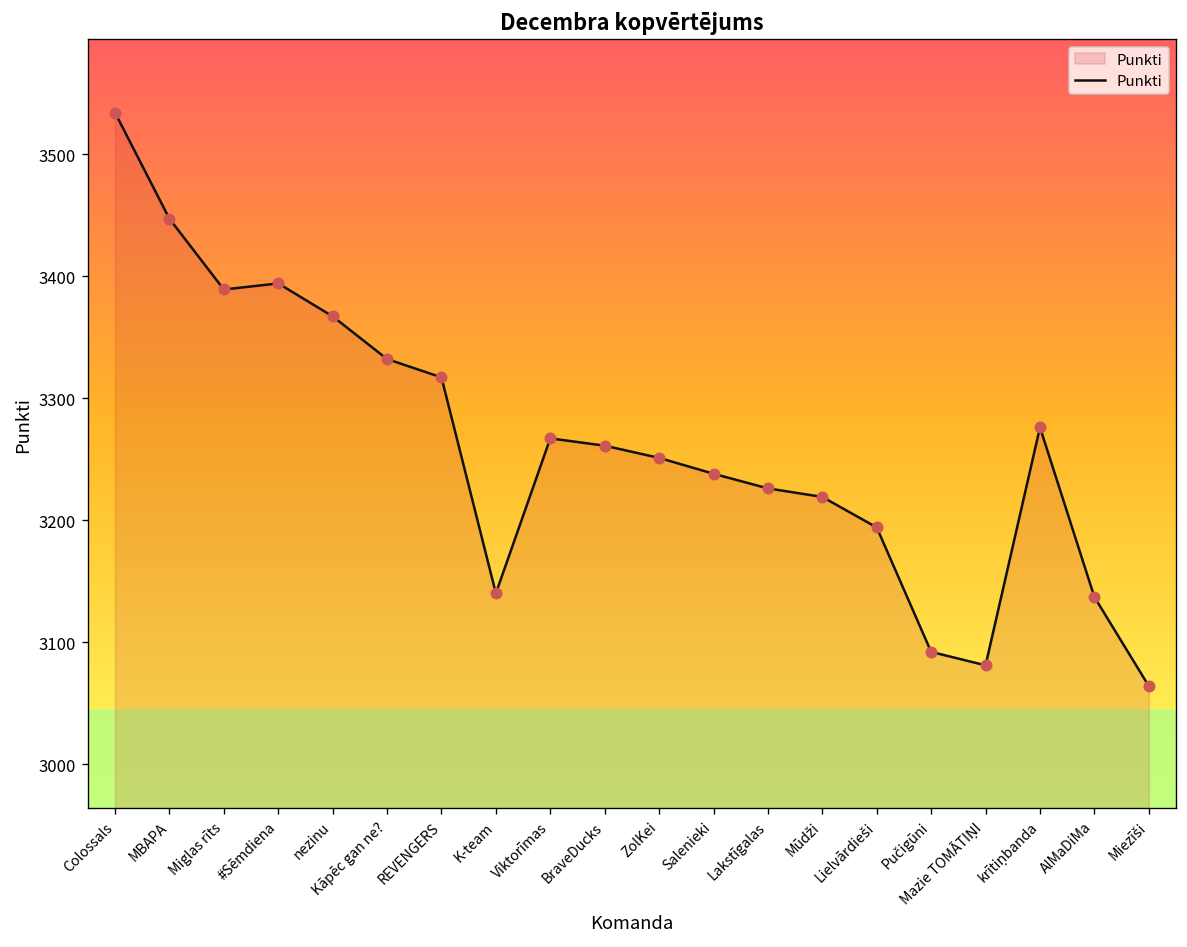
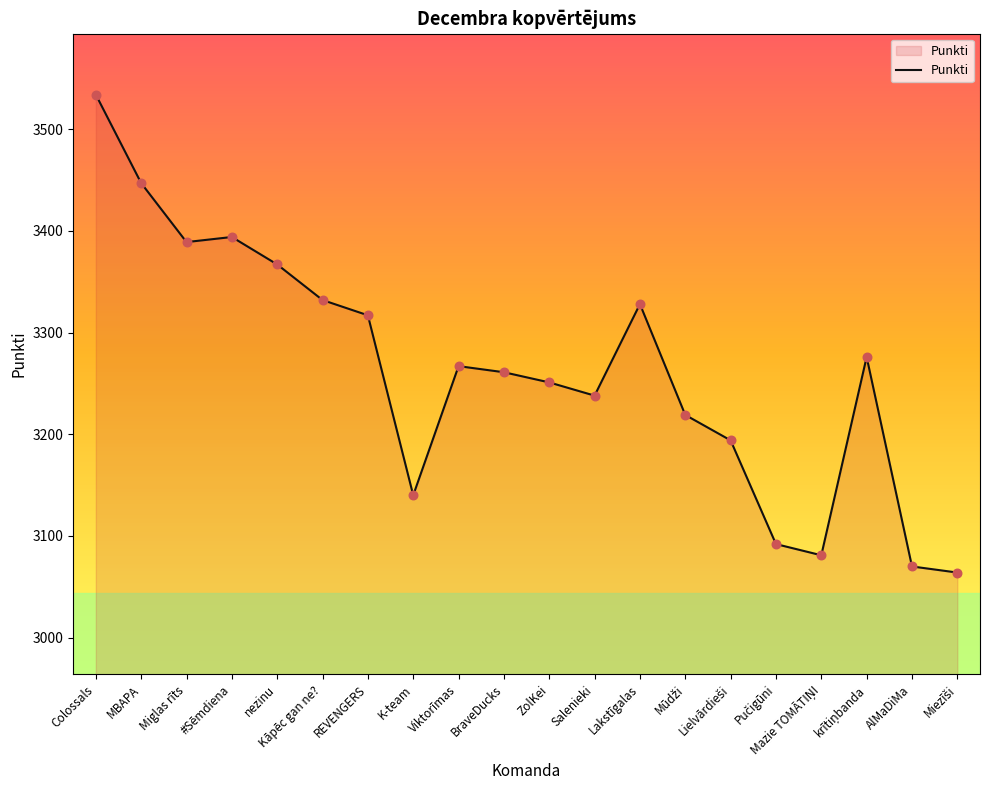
  {
    "Colossals": 3534,
    "MBAPA": 3447,
    "Miglas rīts": 3389,
    "#Sēmdiena": 3394,
    "nezinu": 3367,
    "Kāpēc gan ne?": 3332,
    "REVENGERS": 3317,
    "K-team": 3140,
    "Viktorīmas": 3267,
    "BraveDucks": 3261,
    "ZolKei": 3251,
    "Salenieki": 3238,
-   "Lakstīgalas": 3226,
+   "Lakstīgalas": 3328,
    "Mūdži": 3219,
    "Lielvārdieši": 3194,
    "Pučigūni": 3092,
    "Mazie TOMĀTIŅI": 3081,
    "krītiņbanda": 3276,
-   "AlMaDiMa": 3137,
+   "AlMaDiMa": 3070,
    "Miezīši": 3064
  }
